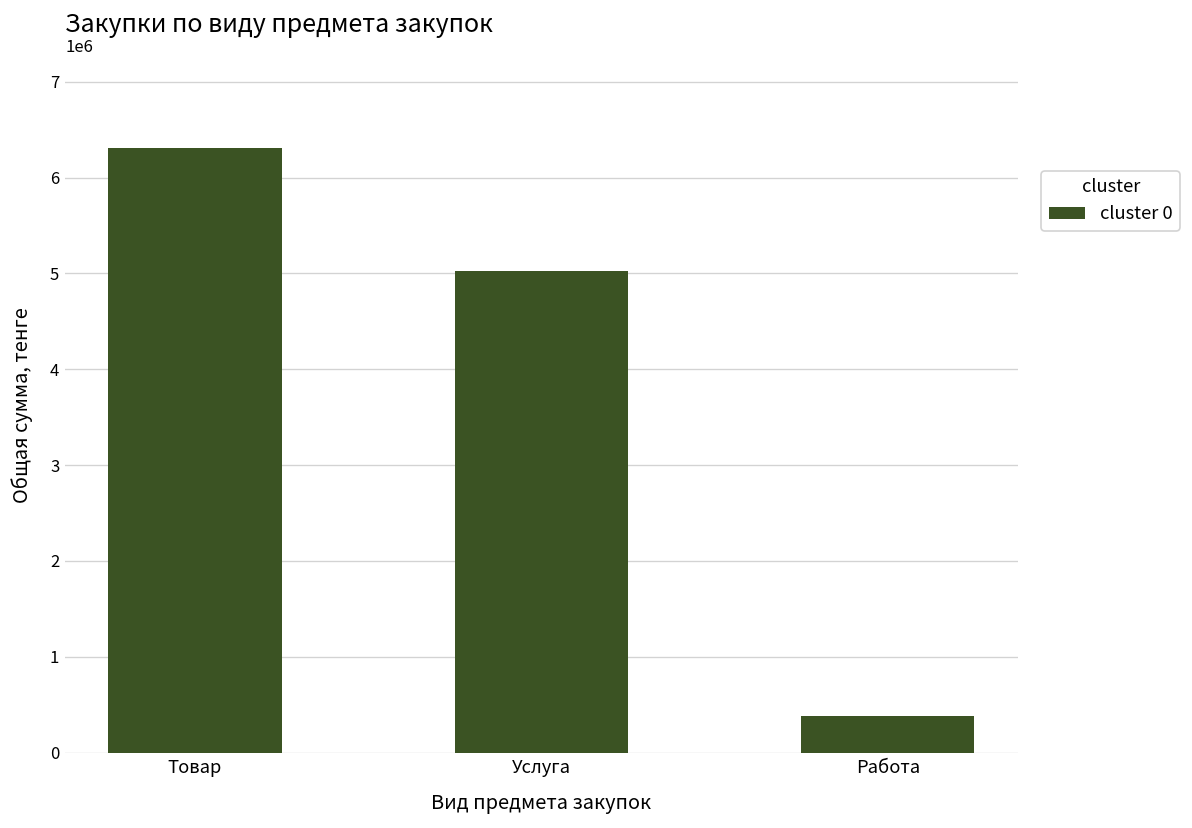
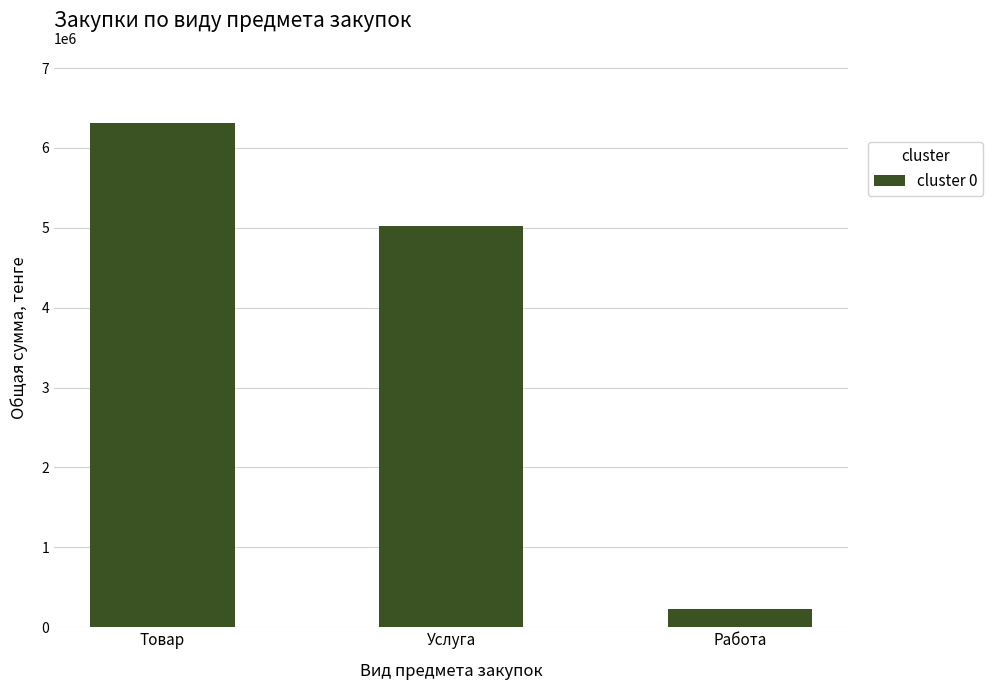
  {
    "Товар": 6300000,
    "Услуга": 5000000,
-   "Работа": 400000
+   "Работа": 200000
  }
